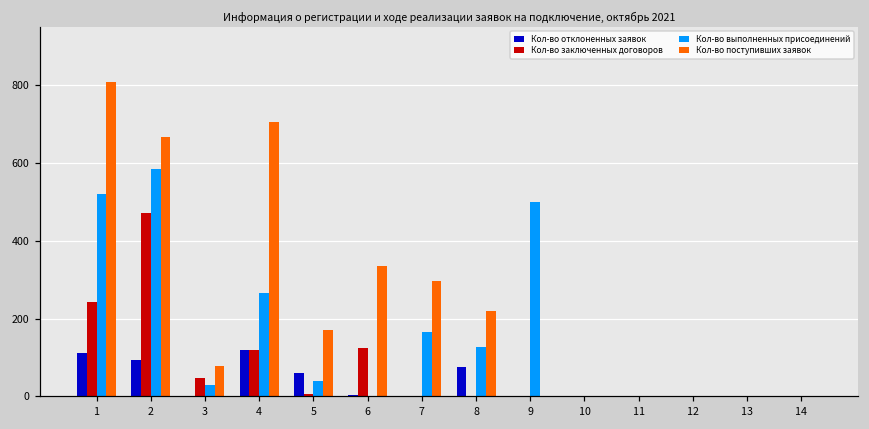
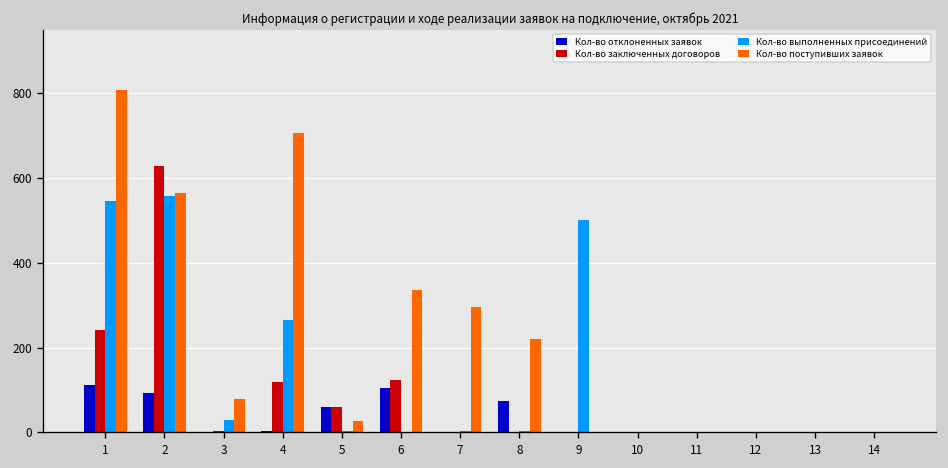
  {
    "Кол-во отклоненных заявок": {
      "1": 110,
      "2": 90,
      "3": 0,
-     "4": 120,
+     "4": 0,
      "5": 60,
-     "6": 0,
+     "6": 100,
      "7": 0,
      "8": 80,
      "9": 0,
      "10": 0,
      "11": 0,
      "12": 0,
      "13": 0,
      "14": 0
    },
    "Кол-во заключенных договоров": {
      "1": 240,
-     "2": 470,
-     "3": 50,
+     "2": 630,
+     "3": 0,
      "4": 120,
-     "5": 10,
+     "5": 60,
      "6": 120,
      "7": 0,
      "8": 0,
      "9": 0,
      "10": 0,
      "11": 0,
      "12": 0,
      "13": 0,
      "14": 0
    },
    "Кол-во выполненных присоединений": {
-     "1": 520,
-     "2": 580,
+     "1": 550,
+     "2": 560,
      "3": 30,
      "4": 270,
-     "5": 40,
+     "5": 0,
      "6": 0,
-     "7": 170,
-     "8": 130,
+     "7": 0,
+     "8": 0,
      "9": 500,
      "10": 0,
      "11": 0,
      "12": 0,
      "13": 0,
      "14": 0
    },
    "Кол-во поступивших заявок": {
      "1": 810,
-     "2": 670,
+     "2": 560,
      "3": 80,
      "4": 710,
-     "5": 170,
+     "5": 30,
      "6": 340,
      "7": 300,
      "8": 220,
      "9": 0,
      "10": 0,
      "11": 0,
      "12": 0,
      "13": 0,
      "14": 0
    }
  }
